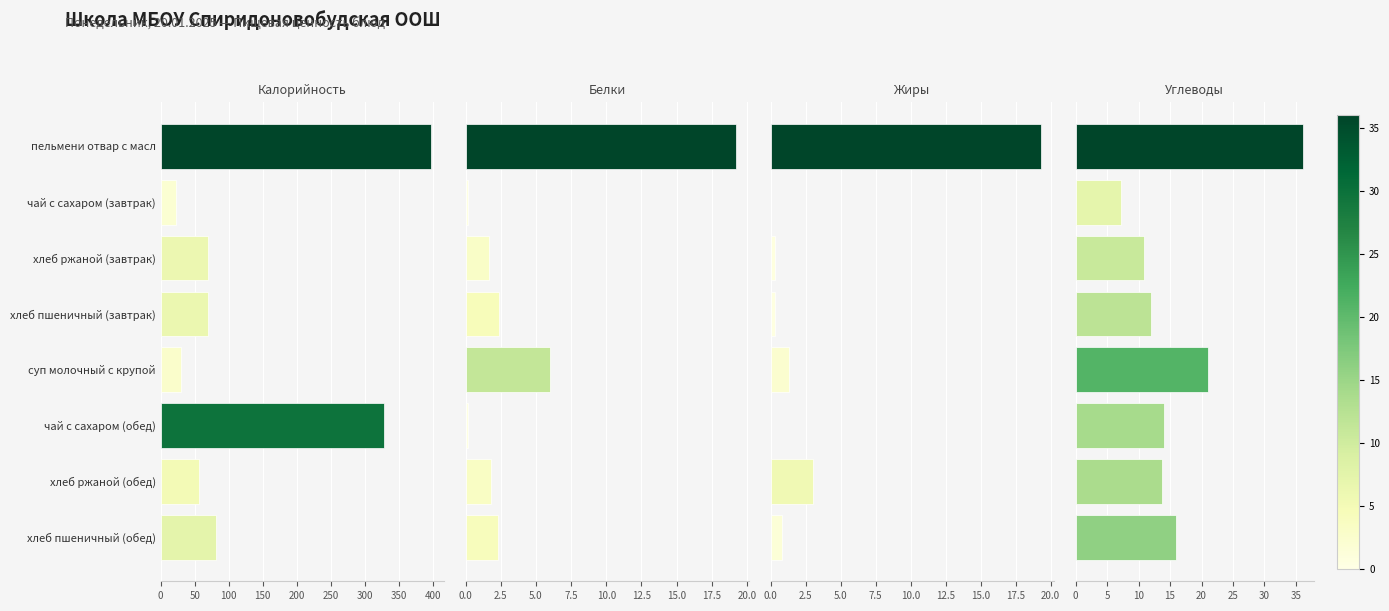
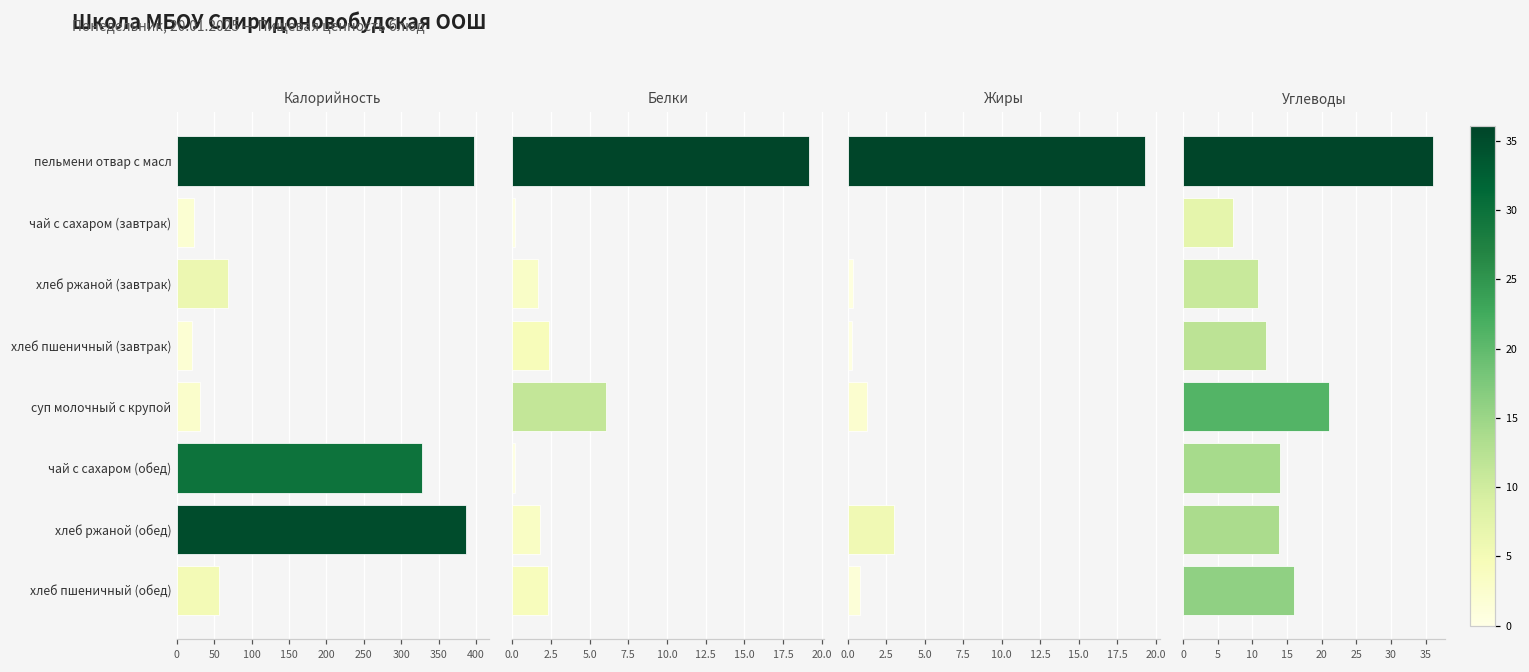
  {
    "Калорийность": {
      "пельмени отвар с масл": 400,
      "чай с сахаром (завтрак)": 20,
      "хлеб ржаной (завтрак)": 70,
-     "хлеб пшеничный (завтрак)": 70,
+     "хлеб пшеничный (завтрак)": 20,
      "суп молочный с крупой": 30,
      "чай с сахаром (обед)": 330,
-     "хлеб ржаной (обед)": 60,
-     "хлеб пшеничный (обед)": 80
+     "хлеб ржаной (обед)": 390,
+     "хлеб пшеничный (обед)": 60
    }
  }
